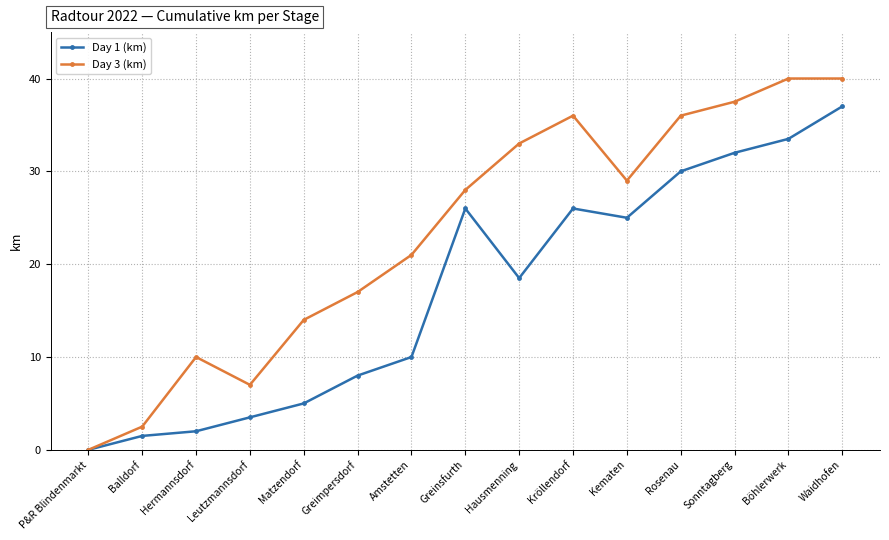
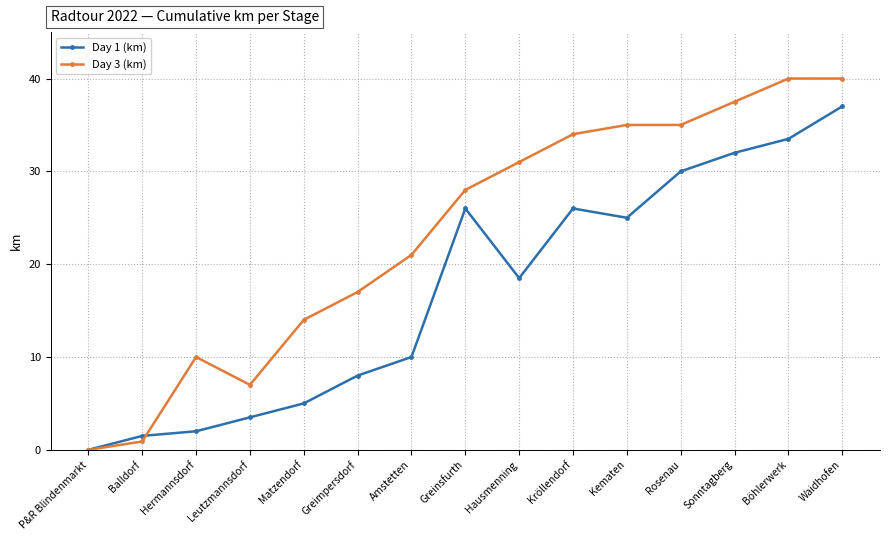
  {
    "Day 1 (km)": {
      "Balldorf": 2,
      "Hermannsdorf": 2,
      "Leutzmannsdorf": 4,
      "Matzendorf": 5,
      "Greimpersdorf": 8,
      "Amstetten": 10,
      "Greinsfurth": 26,
      "Hausmenning": 19,
      "Kröllendorf": 26,
      "Kematen": 25,
      "Rosenau": 30,
      "Sonntagberg": 32,
      "Böhlerwerk": 34,
      "Waidhofen": 37
    },
    "Day 3 (km)": {
-     "Balldorf": 3,
+     "Balldorf": 1,
      "Hermannsdorf": 10,
      "Leutzmannsdorf": 7,
      "Matzendorf": 14,
      "Greimpersdorf": 17,
      "Amstetten": 21,
      "Greinsfurth": 28,
-     "Hausmenning": 33,
-     "Kröllendorf": 36,
-     "Kematen": 29,
-     "Rosenau": 36,
+     "Hausmenning": 31,
+     "Kröllendorf": 34,
+     "Kematen": 35,
+     "Rosenau": 35,
      "Sonntagberg": 38,
      "Böhlerwerk": 40,
      "Waidhofen": 40
    }
  }
